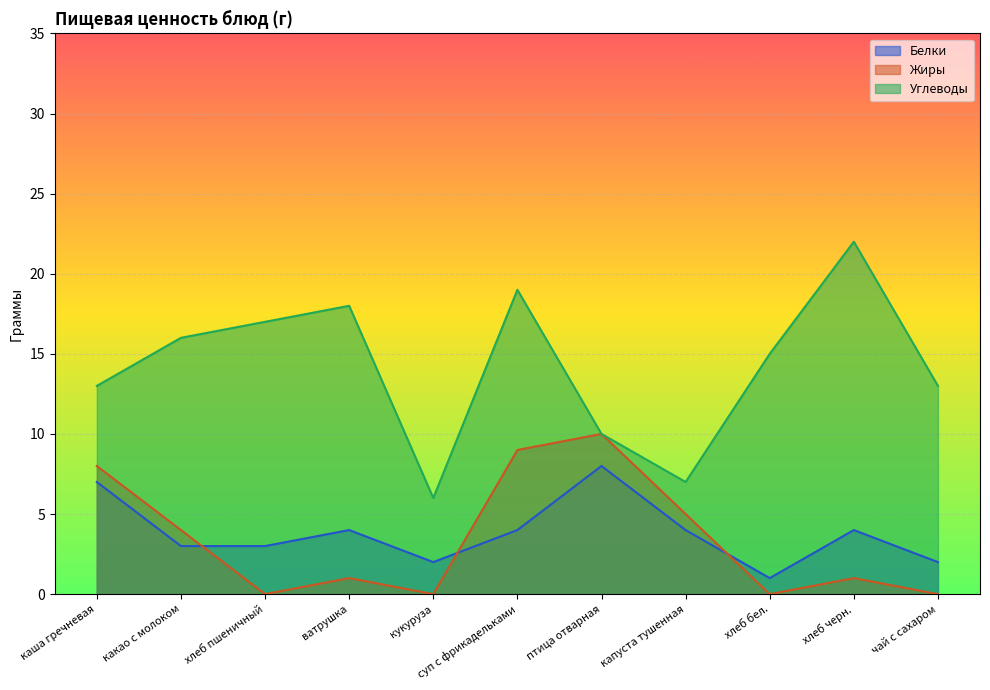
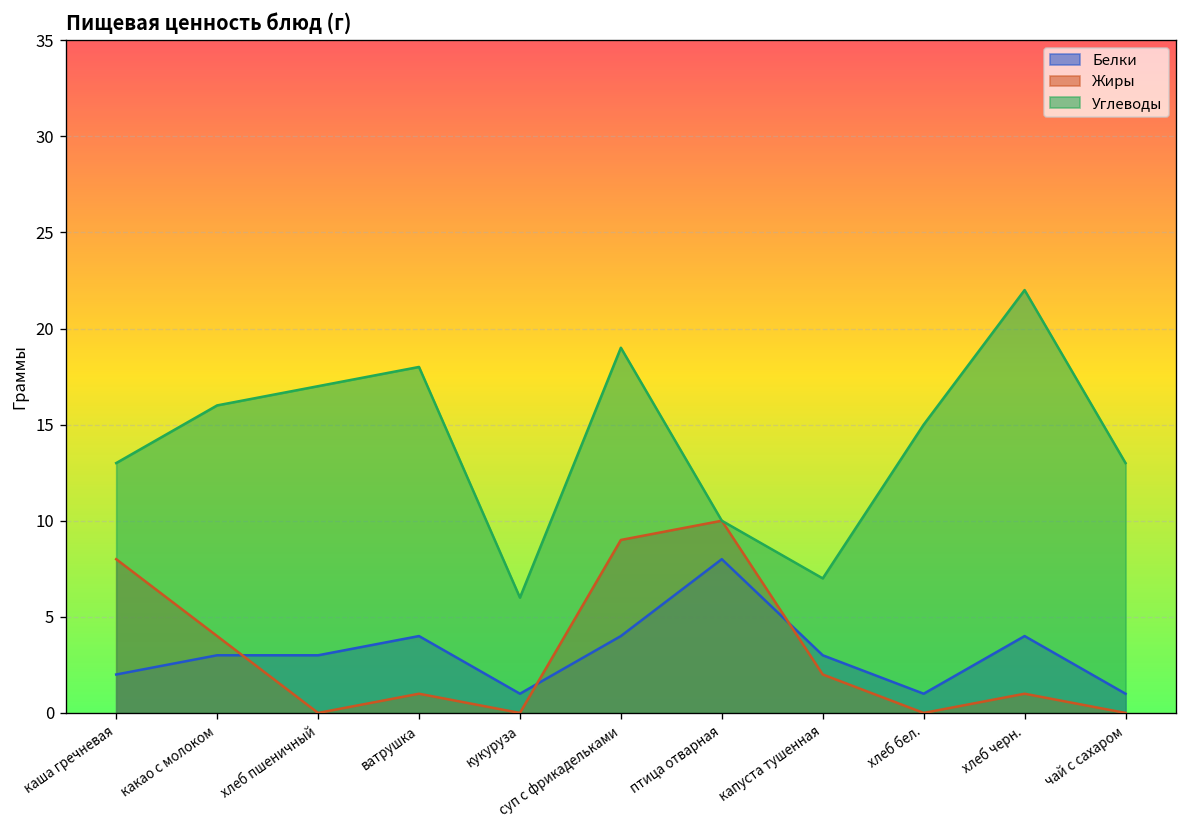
  {
    "Белки": {
-     "каша гречневая": 7,
+     "каша гречневая": 2,
      "какао с молоком": 3,
      "хлеб пшеничный": 3,
      "ватрушка": 4,
-     "кукуруза": 2,
+     "кукуруза": 1,
      "суп с фрикадельками": 4,
      "птица отварная": 8,
-     "капуста тушенная": 4,
+     "капуста тушенная": 3,
      "хлеб бел.": 1,
      "хлеб черн.": 4,
-     "чай с сахаром": 2
+     "чай с сахаром": 1
    },
    "Жиры": {
      "каша гречневая": 8,
      "какао с молоком": 4,
      "хлеб пшеничный": 0,
      "ватрушка": 1,
      "кукуруза": 0,
      "суп с фрикадельками": 9,
-     "капуста тушенная": 5,
+     "капуста тушенная": 2,
      "хлеб бел.": 0,
      "хлеб черн.": 1,
      "чай с сахаром": 0
    },
    "Углеводы": {
      "каша гречневая": 13,
      "какао с молоком": 16,
      "хлеб пшеничный": 17,
      "ватрушка": 18,
      "кукуруза": 6,
      "суп с фрикадельками": 19,
      "капуста тушенная": 7,
      "хлеб бел.": 15,
      "хлеб черн.": 22,
      "чай с сахаром": 13
    }
  }
